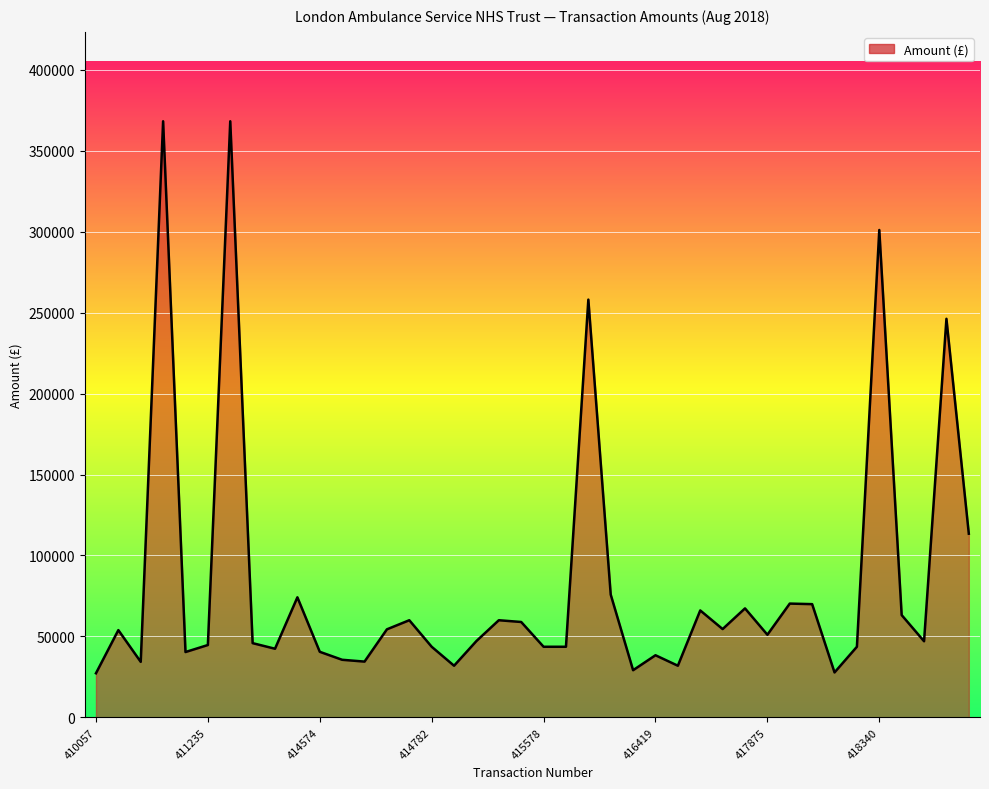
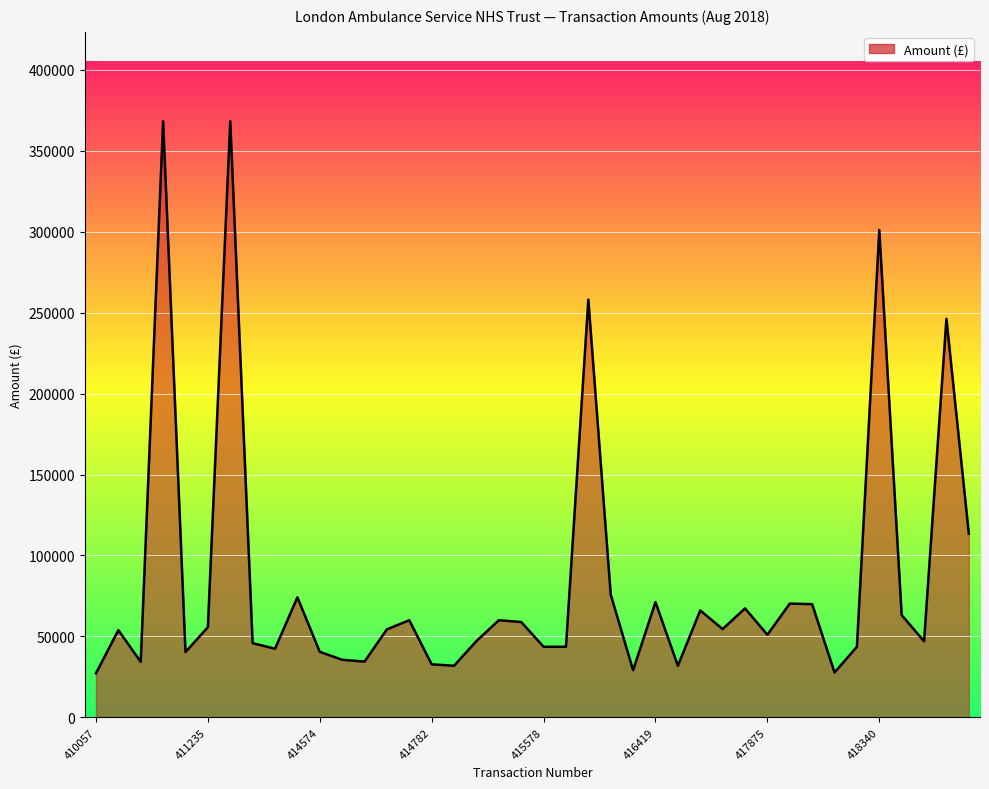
  {
    "410057": 27000,
-   "411235": 45000,
+   "411235": 56000,
    "414574": 40000,
-   "414782": 44000,
+   "414782": 33000,
    "415578": 44000,
-   "416419": 38000,
+   "416419": 71000,
    "417875": 51000,
    "418340": 301000
  }
